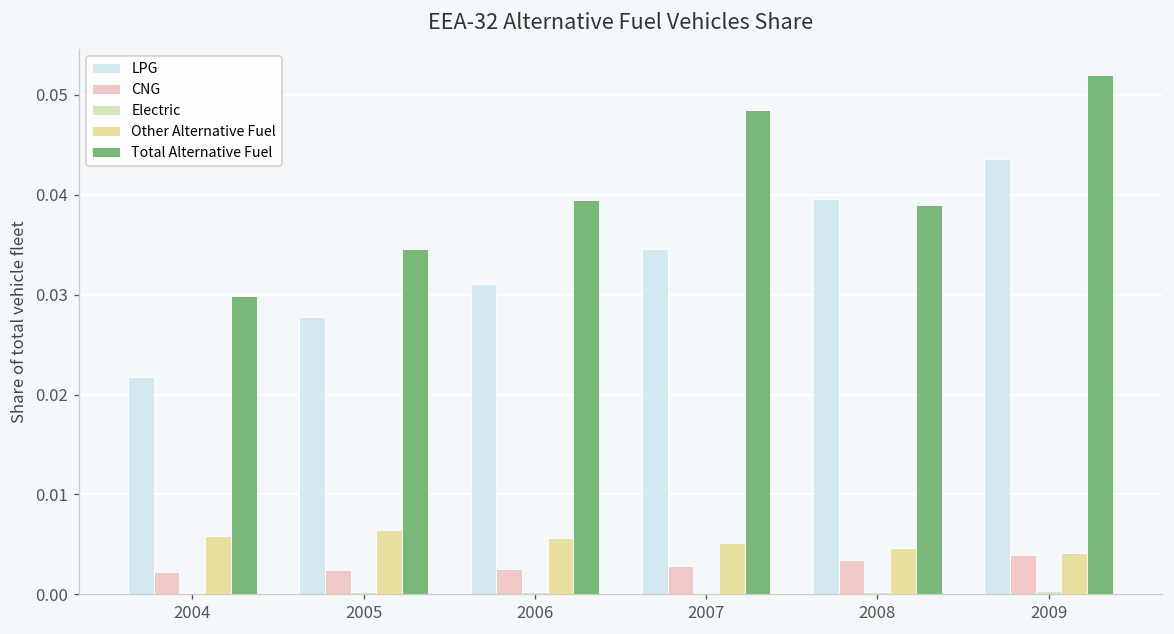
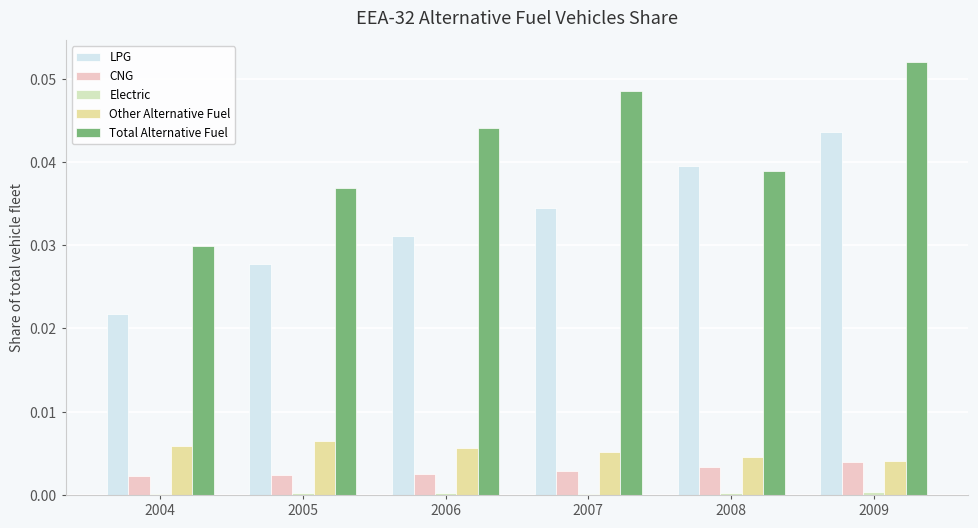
  {
    "Total Alternative Fuel": {
      "2004": 0.030,
-     "2005": 0.035,
-     "2006": 0.039,
+     "2005": 0.037,
+     "2006": 0.044,
      "2007": 0.048,
      "2008": 0.039,
      "2009": 0.052
    }
  }
